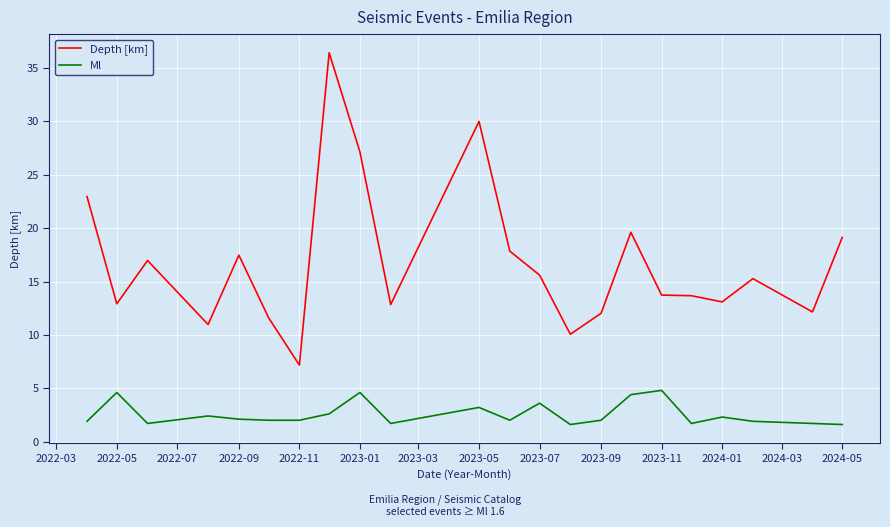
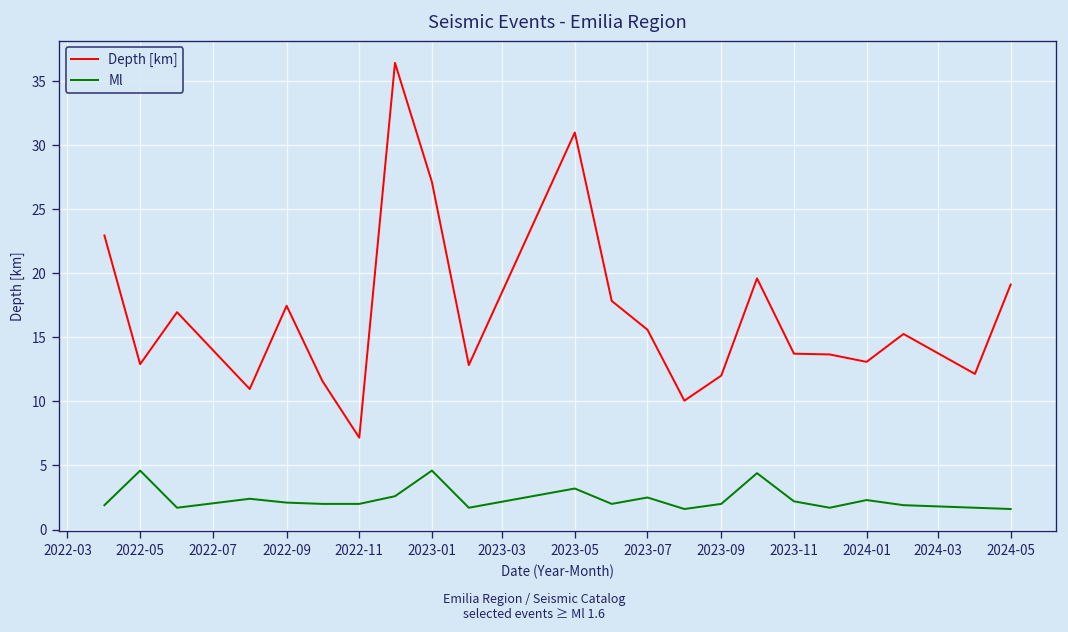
  {
    "Depth [km]": {
      "2022-05": 13,
      "2022-09": 17.5,
      "2022-11": 7,
      "2023-01": 27,
-     "2023-05": 30,
+     "2023-05": 31,
      "2023-07": 15.6,
      "2023-09": 12,
      "2023-11": 13.7,
      "2024-01": 13,
      "2024-05": 19
    },
    "Ml": {
      "2022-05": 4.6,
      "2022-09": 2.1,
      "2022-11": 2.0,
      "2023-01": 4.6,
      "2023-05": 3.2,
-     "2023-07": 3.6,
+     "2023-07": 2.5,
      "2023-09": 2.0,
-     "2023-11": 4.8,
+     "2023-11": 2.2,
      "2024-01": 2.3,
      "2024-05": 1.6
    }
  }
